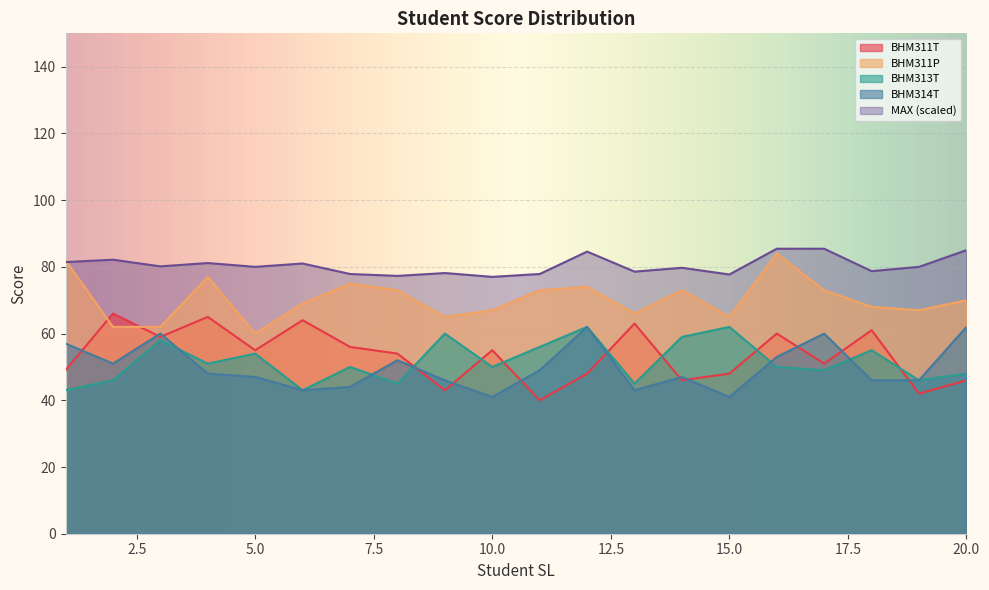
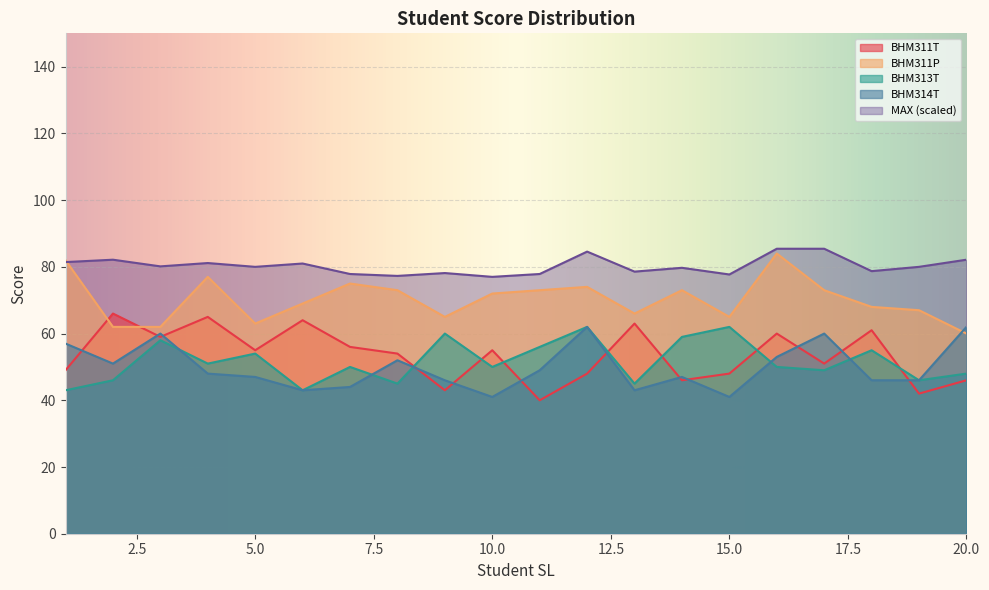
  {
    "BHM311T": {
      "5.0": 55,
      "10.0": 55,
      "15.0": 48,
      "20.0": 46
    },
    "BHM311P": {
-     "5.0": 60,
-     "10.0": 67,
+     "5.0": 63,
+     "10.0": 72,
      "15.0": 65,
-     "20.0": 70
+     "20.0": 60
    },
    "MAX (scaled)": {
      "5.0": 80,
      "10.0": 77,
      "15.0": 78,
-     "20.0": 85
+     "20.0": 82
    }
  }
